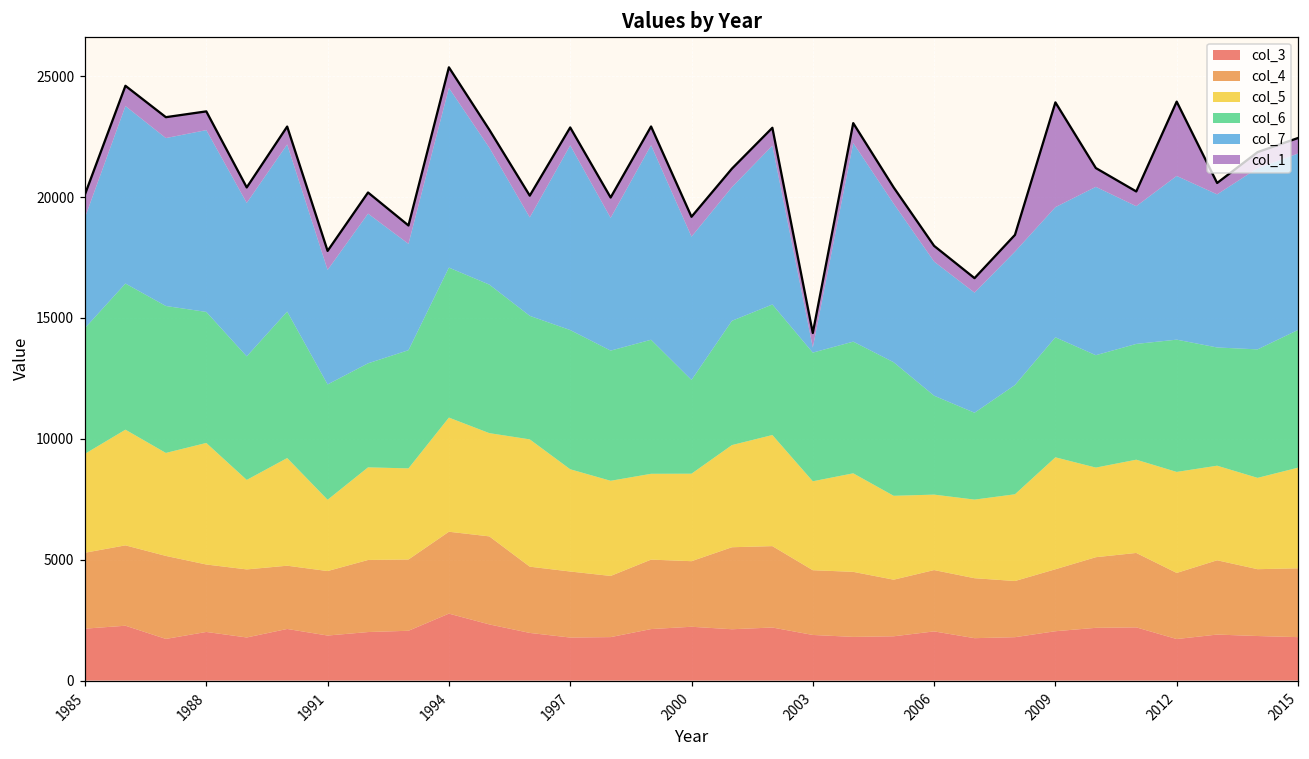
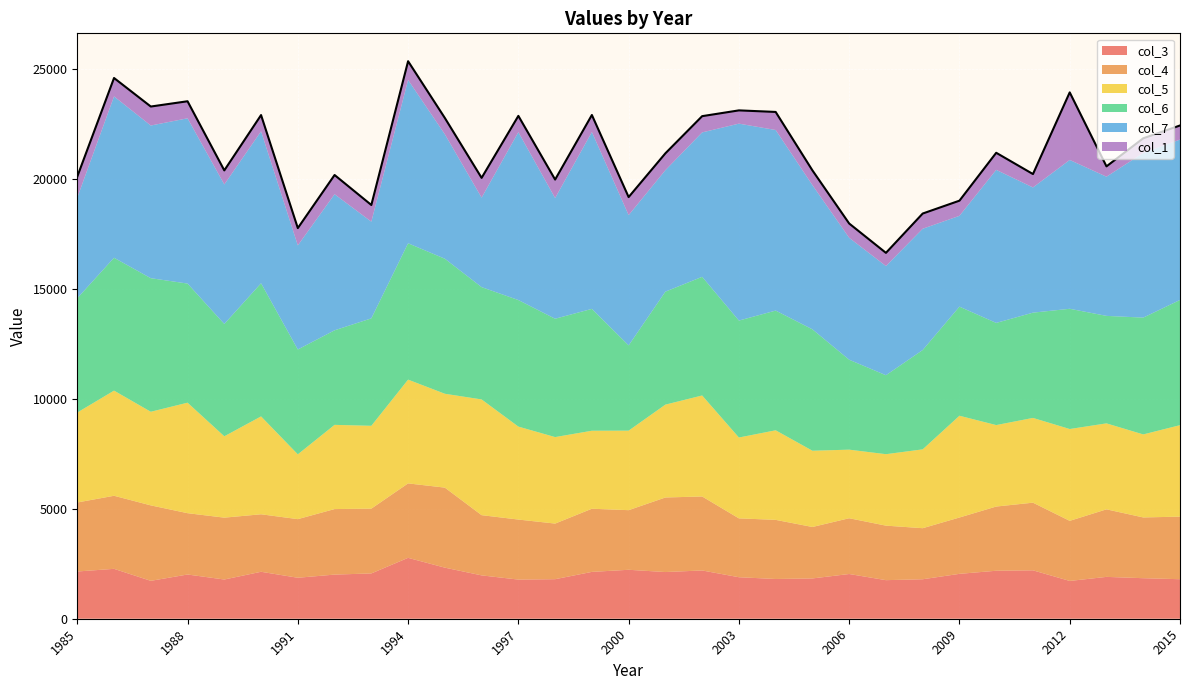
  {
    "col_5": {
      "1985": 4100,
      "1988": 5000,
      "1991": 2900,
      "1994": 4700,
      "1997": 4200,
      "2000": 3600,
      "2003": 3700,
      "2006": 3100,
      "2009": 4600,
      "2012": 4200,
      "2015": 4200
    },
    "col_6": {
      "1985": 5200,
      "1988": 5400,
      "1991": 4800,
      "1994": 6200,
      "1997": 5800,
      "2000": 3900,
      "2003": 5300,
      "2006": 4100,
      "2009": 5000,
      "2012": 5500,
      "2015": 5700
    },
    "col_7": {
      "1985": 4600,
      "1988": 7500,
      "1991": 4700,
      "1994": 7400,
      "1997": 7600,
      "2000": 5900,
-     "2003": 200,
+     "2003": 9000,
      "2006": 5500,
-     "2009": 5400,
+     "2009": 4100,
      "2012": 6800,
      "2015": 7300
    },
    "col_1": {
      "1985": 1000,
      "1988": 800,
      "1991": 800,
      "1994": 900,
      "1997": 700,
      "2000": 800,
      "2003": 600,
      "2006": 700,
-     "2009": 4300,
+     "2009": 700,
      "2012": 3100,
      "2015": 600
    }
  }
